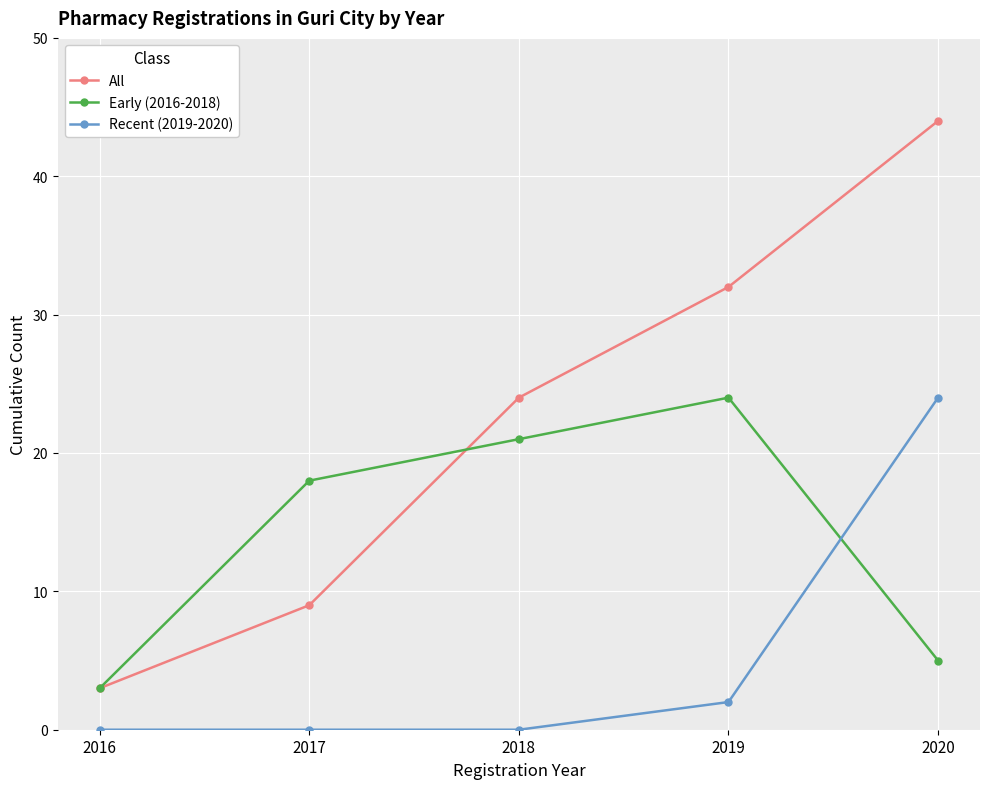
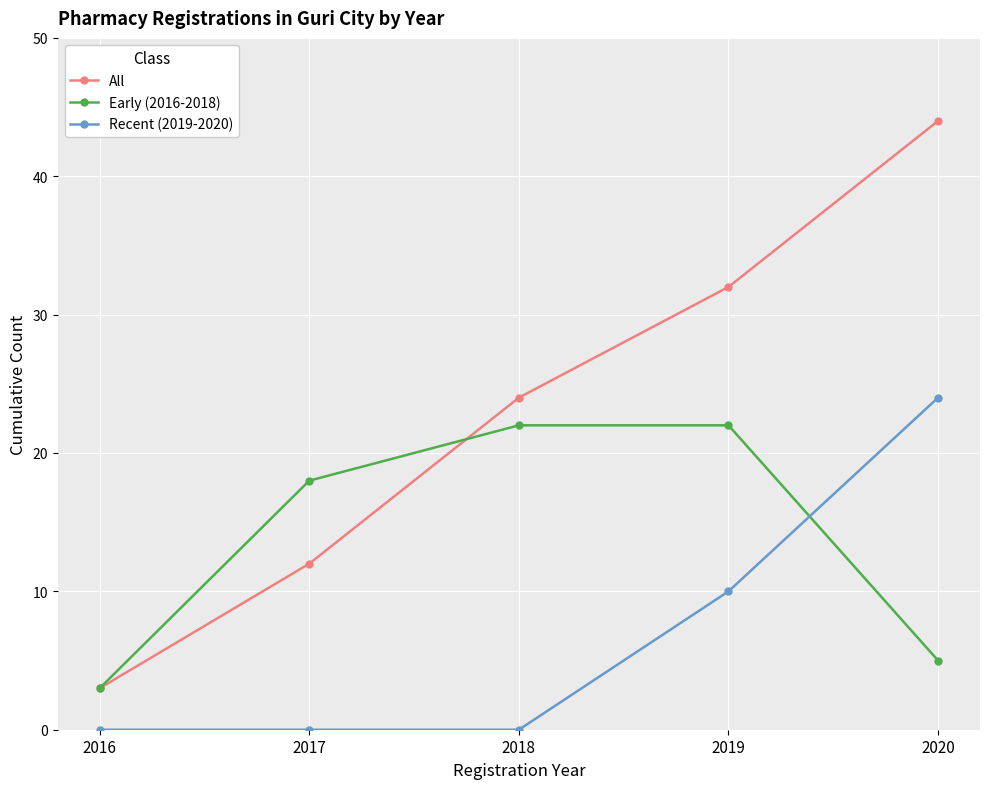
  {
    "All": {
-     "2017": 9,
+     "2017": 12,
      "2018": 24,
      "2019": 32,
      "2020": 44
    },
    "Early (2016-2018)": {
      "2017": 18,
-     "2018": 21,
-     "2019": 24,
+     "2018": 22,
+     "2019": 22,
      "2020": 5
    },
    "Recent (2019-2020)": {
      "2016": 0,
      "2017": 0,
      "2018": 0,
-     "2019": 2,
+     "2019": 10,
      "2020": 24
    }
  }
